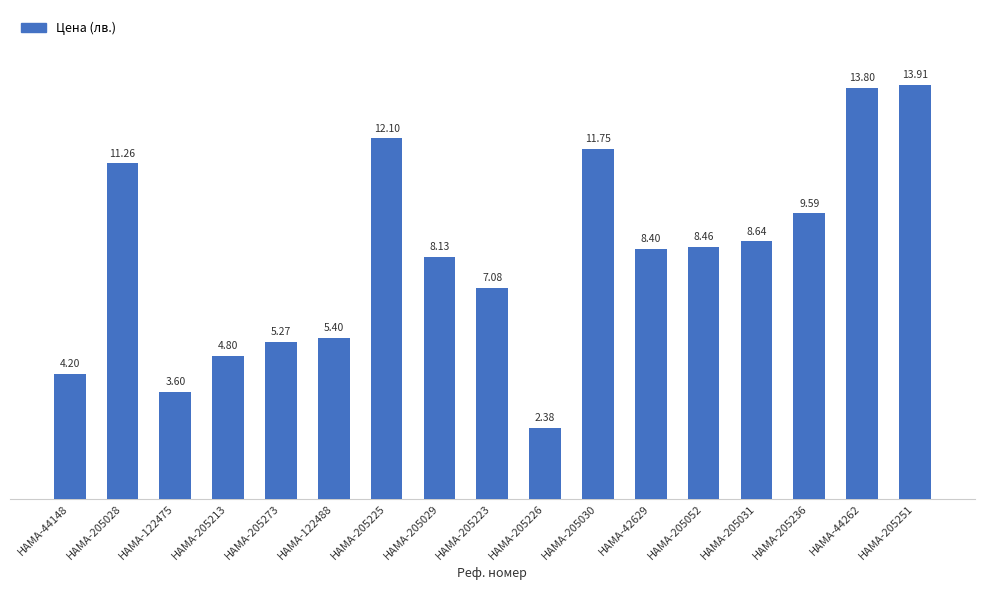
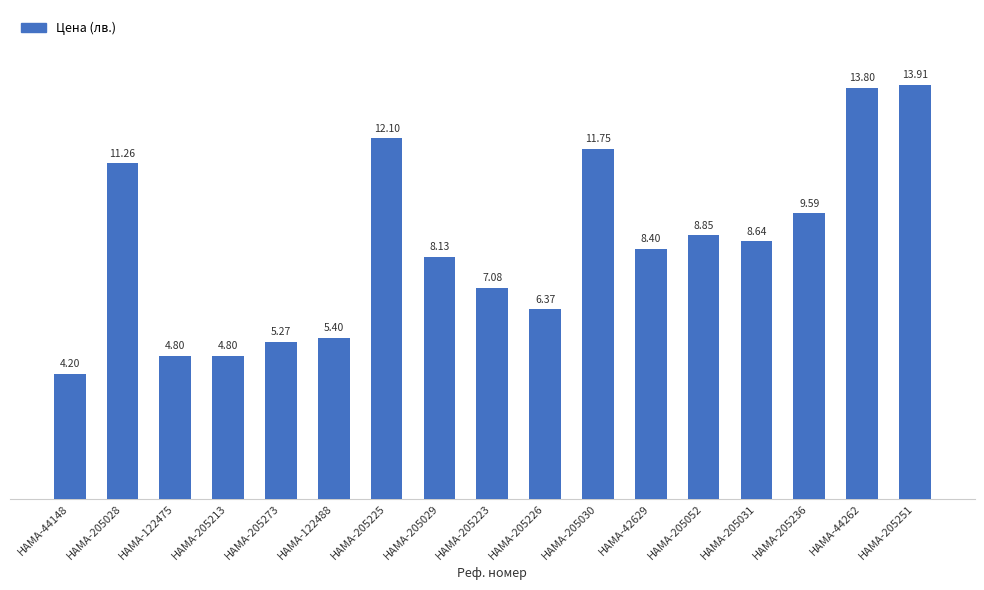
  {
    "HAMA-44148": 4.20,
    "HAMA-205028": 11.26,
-   "HAMA-122475": 3.60,
+   "HAMA-122475": 4.80,
    "HAMA-205213": 4.80,
    "HAMA-205273": 5.27,
    "HAMA-122488": 5.40,
    "HAMA-205225": 12.10,
    "HAMA-205029": 8.13,
    "HAMA-205223": 7.08,
-   "HAMA-205226": 2.38,
+   "HAMA-205226": 6.37,
    "HAMA-205030": 11.75,
    "HAMA-42629": 8.40,
-   "HAMA-205052": 8.46,
+   "HAMA-205052": 8.85,
    "HAMA-205031": 8.64,
    "HAMA-205236": 9.59,
    "HAMA-44262": 13.80,
    "HAMA-205251": 13.91
  }
